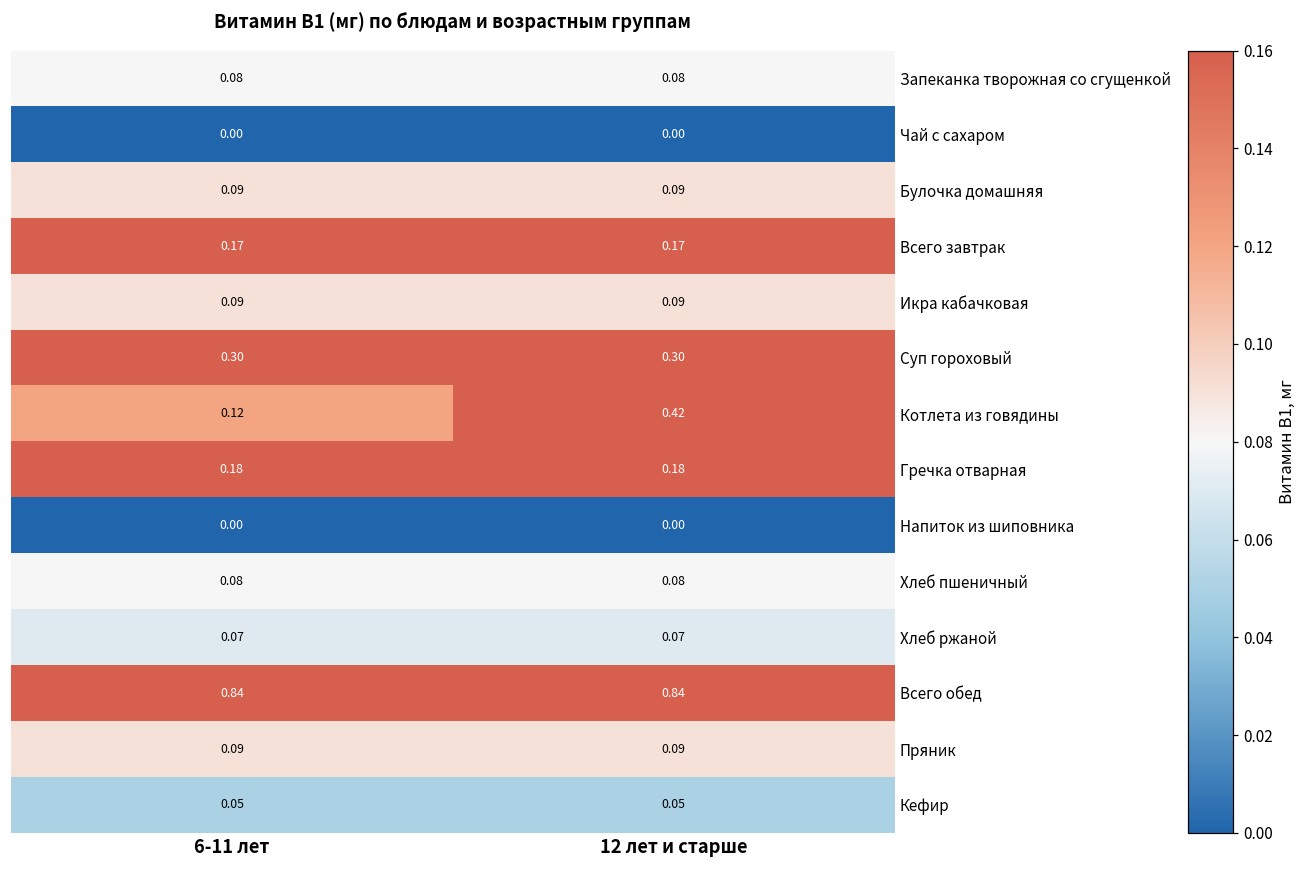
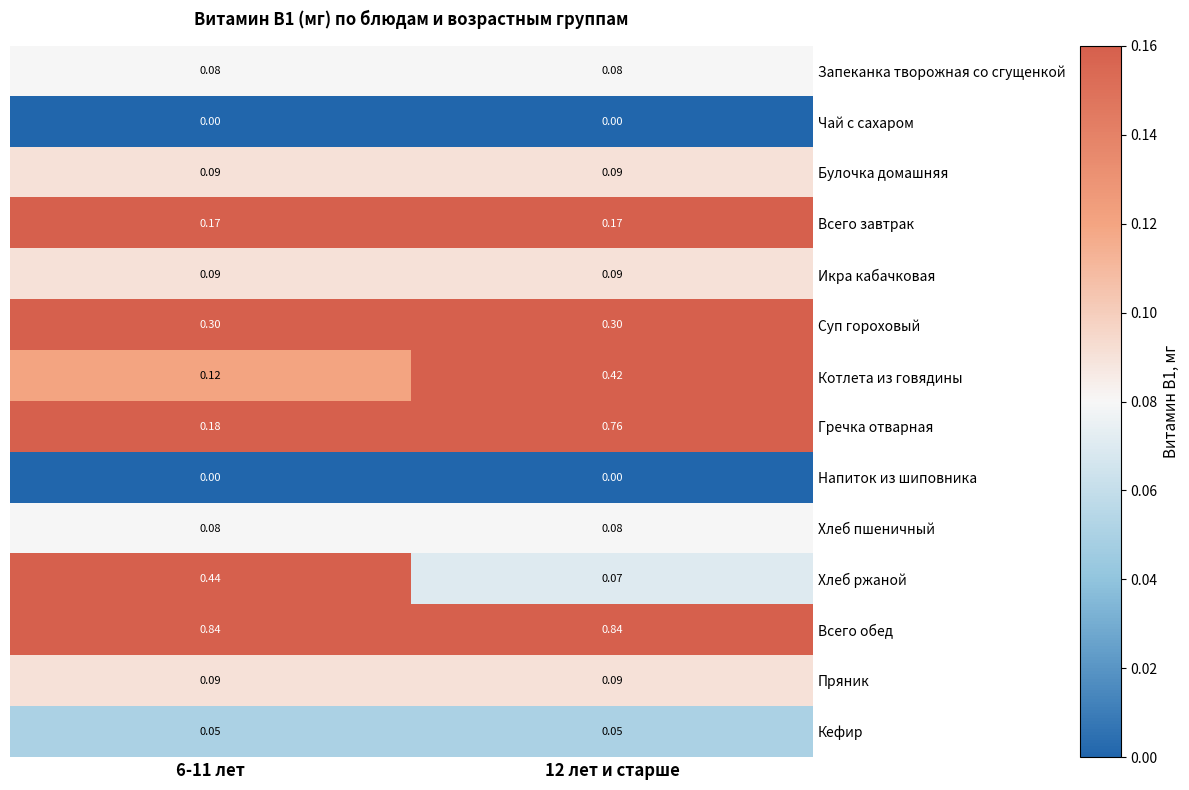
  {
    "Запеканка творожная со сгущенкой": {
      "6-11 лет": 0.08,
      "12 лет и старше": 0.08
    },
    "Чай с сахаром": {
      "6-11 лет": 0.00,
      "12 лет и старше": 0.00
    },
    "Булочка домашняя": {
      "6-11 лет": 0.09,
      "12 лет и старше": 0.09
    },
    "Всего завтрак": {
      "6-11 лет": 0.17,
      "12 лет и старше": 0.17
    },
    "Икра кабачковая": {
      "6-11 лет": 0.09,
      "12 лет и старше": 0.09
    },
    "Суп гороховый": {
      "6-11 лет": 0.30,
      "12 лет и старше": 0.30
    },
    "Котлета из говядины": {
      "6-11 лет": 0.12,
      "12 лет и старше": 0.42
    },
    "Гречка отварная": {
      "6-11 лет": 0.18,
-     "12 лет и старше": 0.18
+     "12 лет и старше": 0.76
    },
    "Напиток из шиповника": {
      "6-11 лет": 0.00,
      "12 лет и старше": 0.00
    },
    "Хлеб пшеничный": {
      "6-11 лет": 0.08,
      "12 лет и старше": 0.08
    },
    "Хлеб ржаной": {
-     "6-11 лет": 0.07,
+     "6-11 лет": 0.44,
      "12 лет и старше": 0.07
    },
    "Всего обед": {
      "6-11 лет": 0.84,
      "12 лет и старше": 0.84
    },
    "Пряник": {
      "6-11 лет": 0.09,
      "12 лет и старше": 0.09
    },
    "Кефир": {
      "6-11 лет": 0.05,
      "12 лет и старше": 0.05
    }
  }
